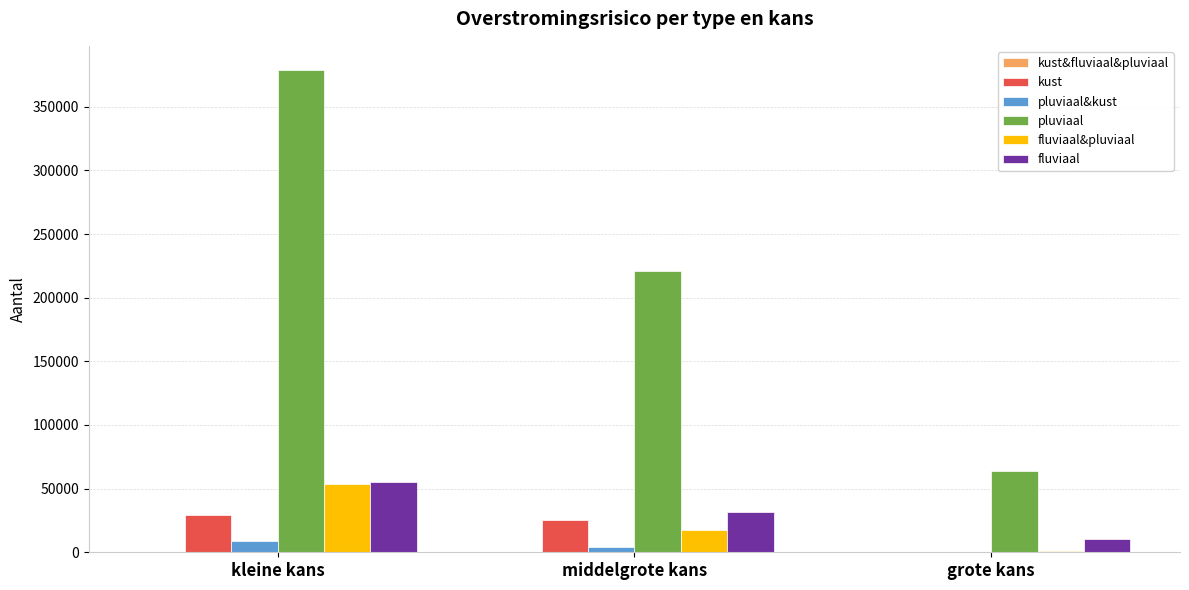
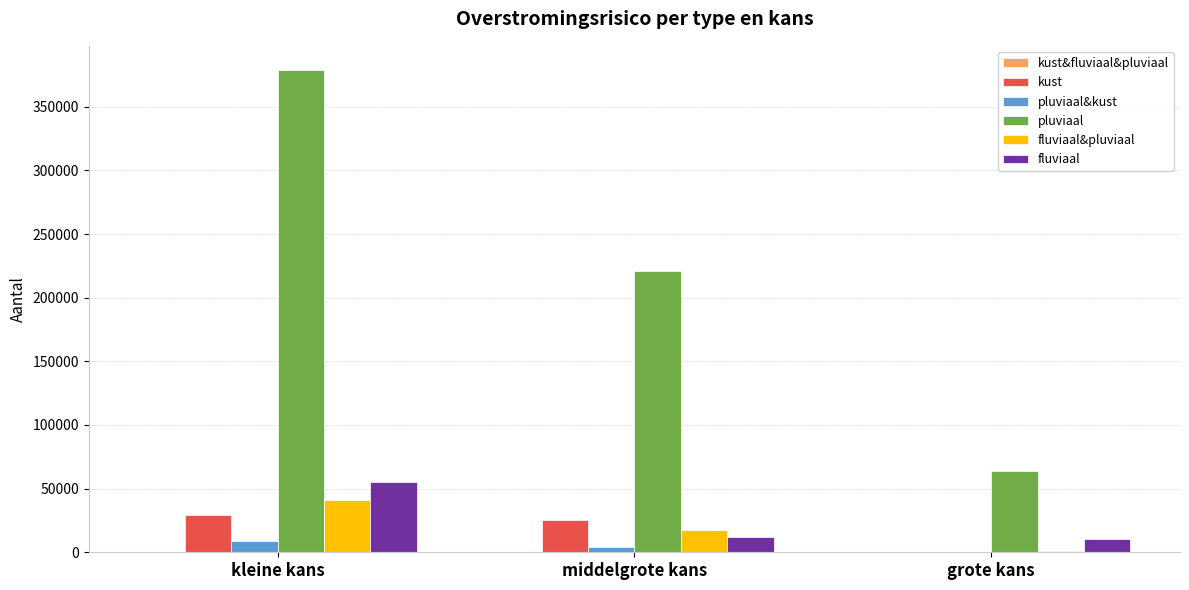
  {
    "kust&fluviaal&pluviaal": {
      "grote kans": 0
    },
    "kust": {
      "kleine kans": 29000,
      "middelgrote kans": 25000,
      "grote kans": 0
    },
    "pluviaal&kust": {
      "kleine kans": 9000,
      "middelgrote kans": 4000,
      "grote kans": 0
    },
    "pluviaal": {
      "kleine kans": 379000,
      "middelgrote kans": 221000,
      "grote kans": 64000
    },
    "fluviaal&pluviaal": {
-     "kleine kans": 54000,
+     "kleine kans": 41000,
      "middelgrote kans": 18000
    },
    "fluviaal": {
      "kleine kans": 55000,
-     "middelgrote kans": 31000,
+     "middelgrote kans": 12000,
      "grote kans": 10000
    }
  }
